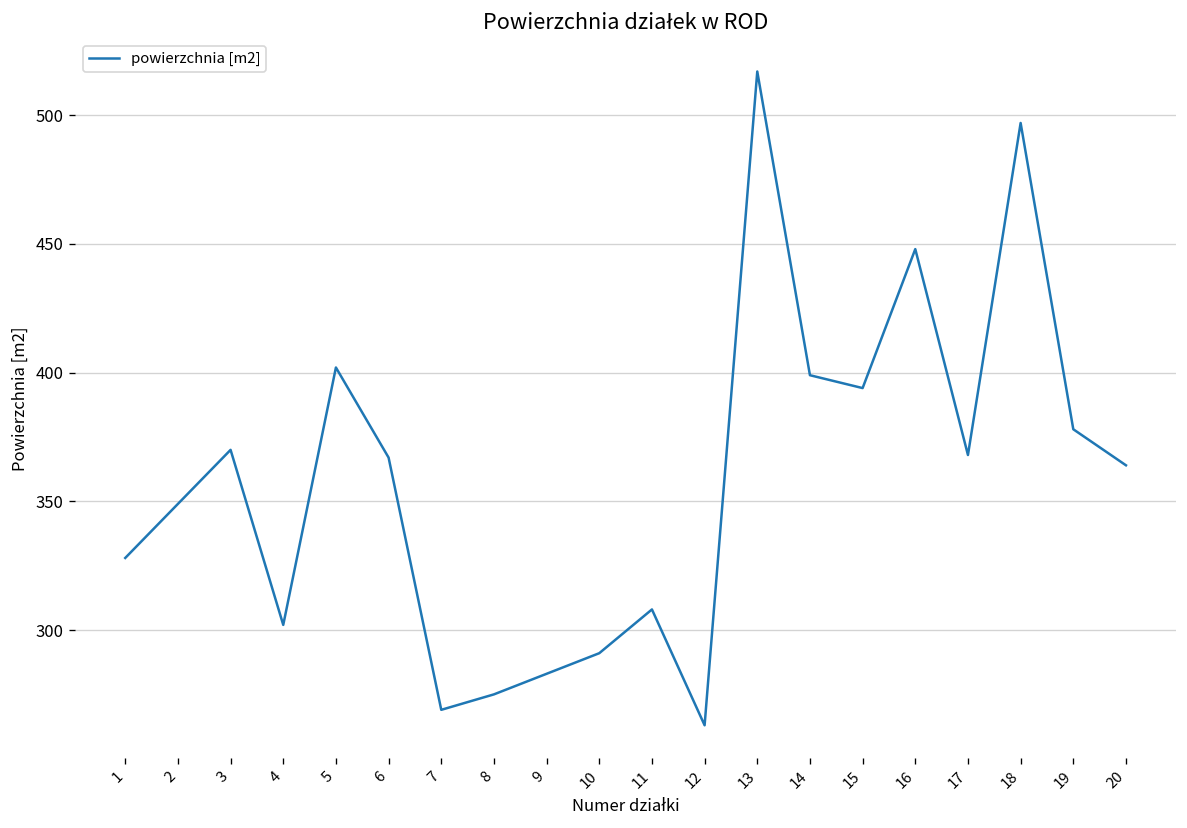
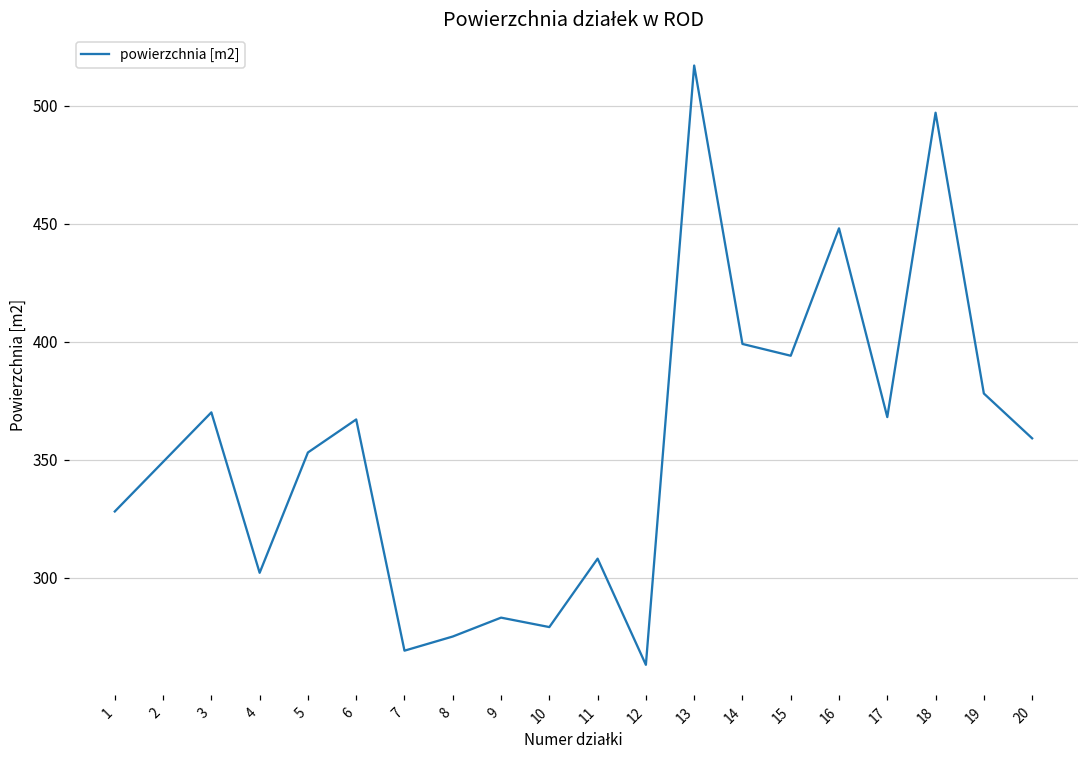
  {
    "1": 328,
    "2": 349,
    "3": 370,
    "4": 302,
-   "5": 402,
+   "5": 353,
    "6": 367,
    "7": 269,
    "8": 275,
    "9": 283,
-   "10": 291,
+   "10": 279,
    "11": 308,
    "12": 263,
    "13": 517,
    "14": 399,
    "15": 394,
    "16": 448,
    "17": 368,
    "18": 497,
    "19": 378,
-   "20": 364
+   "20": 359
  }
